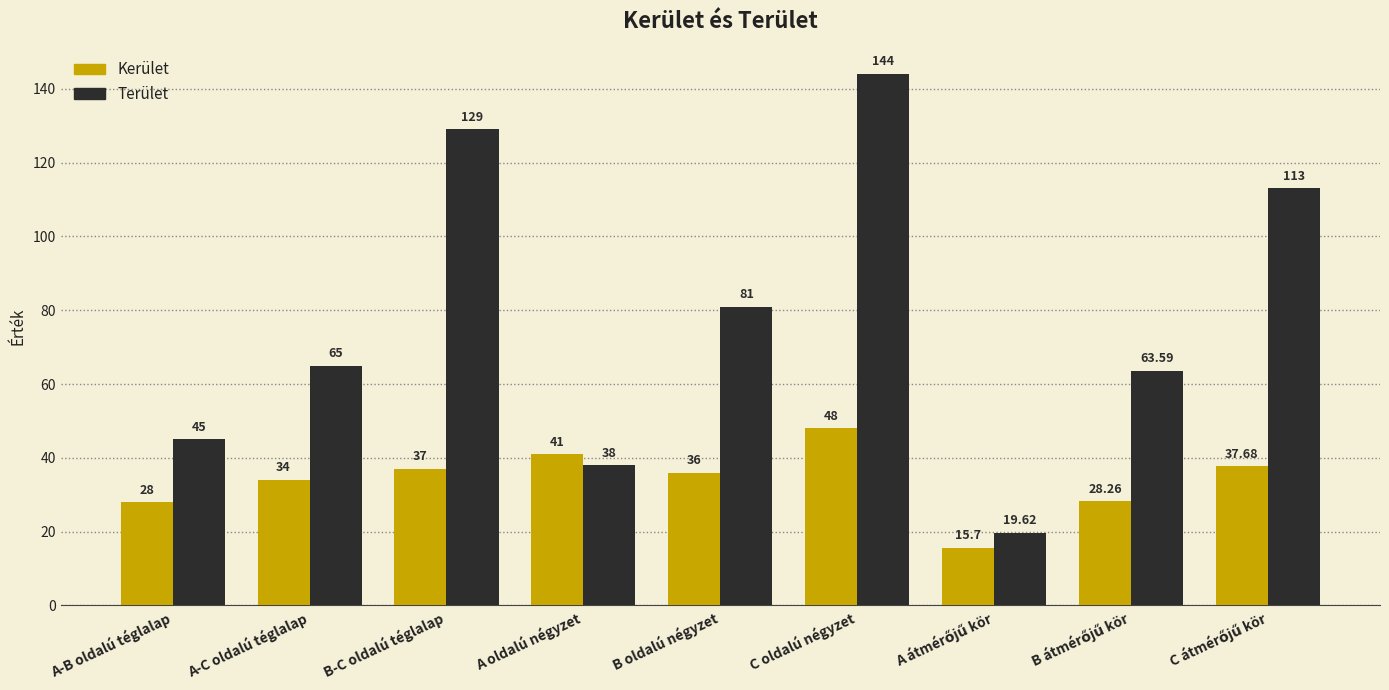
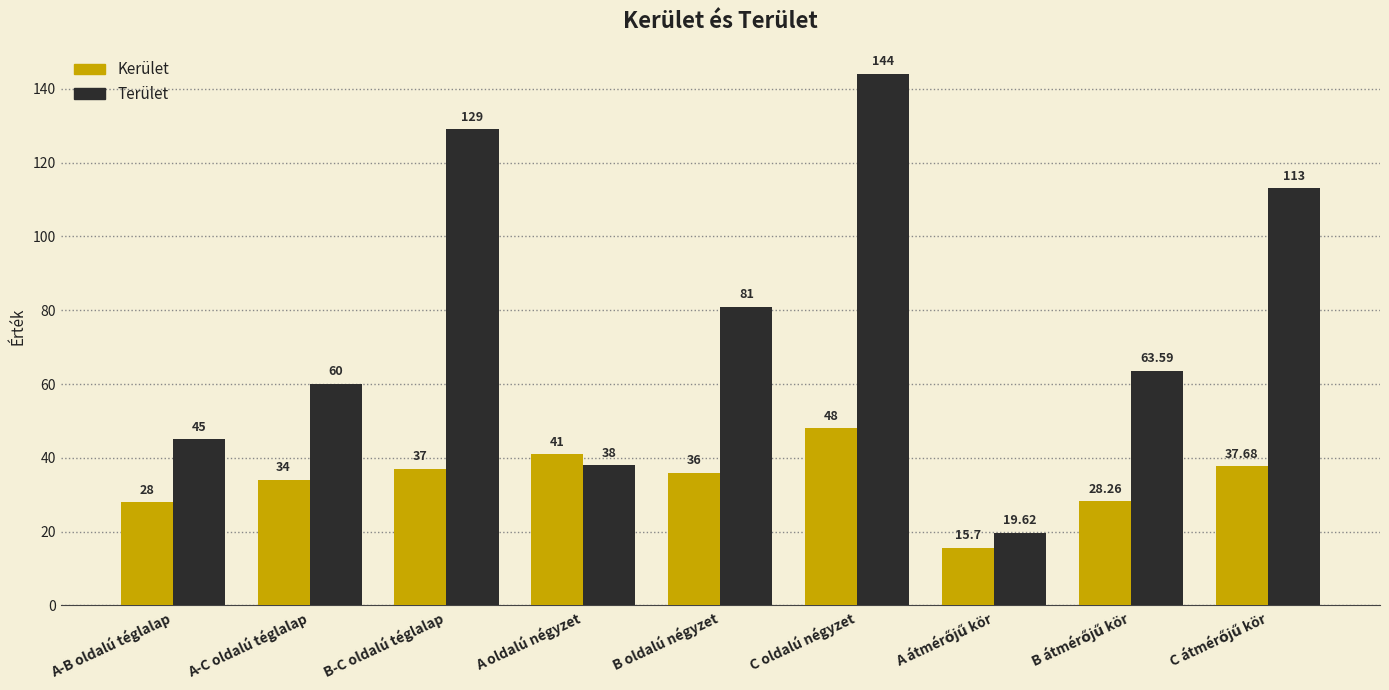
  {
    "Kerület": {
      "A-B oldalú téglalap": 28,
      "A-C oldalú téglalap": 34,
      "B-C oldalú téglalap": 37,
      "A oldalú négyzet": 41,
      "B oldalú négyzet": 36,
      "C oldalú négyzet": 48,
      "A átmérőjű kör": 15.7,
      "B átmérőjű kör": 28.26,
      "C átmérőjű kör": 37.68
    },
    "Terület": {
      "A-B oldalú téglalap": 45,
-     "A-C oldalú téglalap": 65,
+     "A-C oldalú téglalap": 60,
      "B-C oldalú téglalap": 129,
      "A oldalú négyzet": 38,
      "B oldalú négyzet": 81,
      "C oldalú négyzet": 144,
      "A átmérőjű kör": 19.62,
      "B átmérőjű kör": 63.59,
      "C átmérőjű kör": 113
    }
  }
